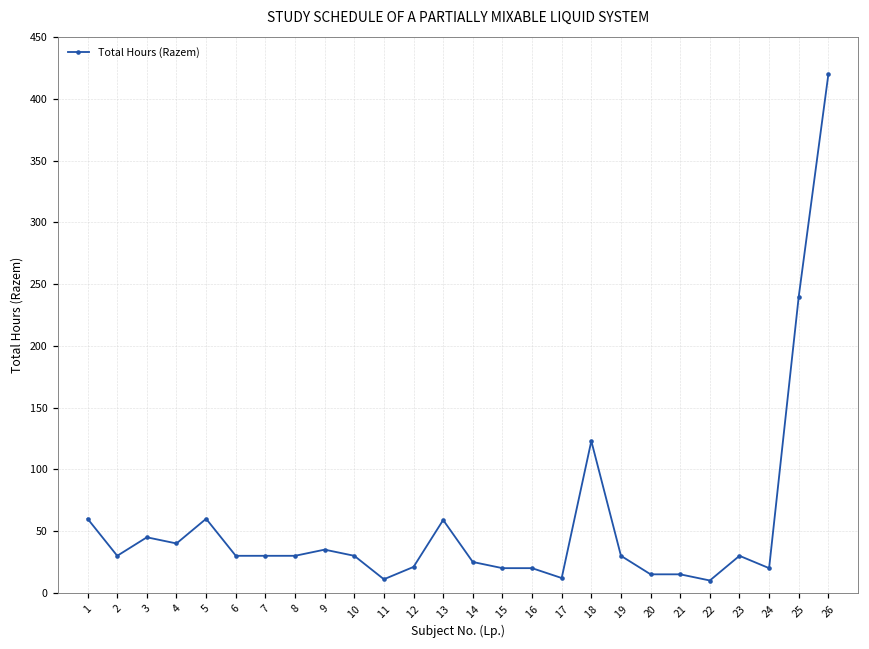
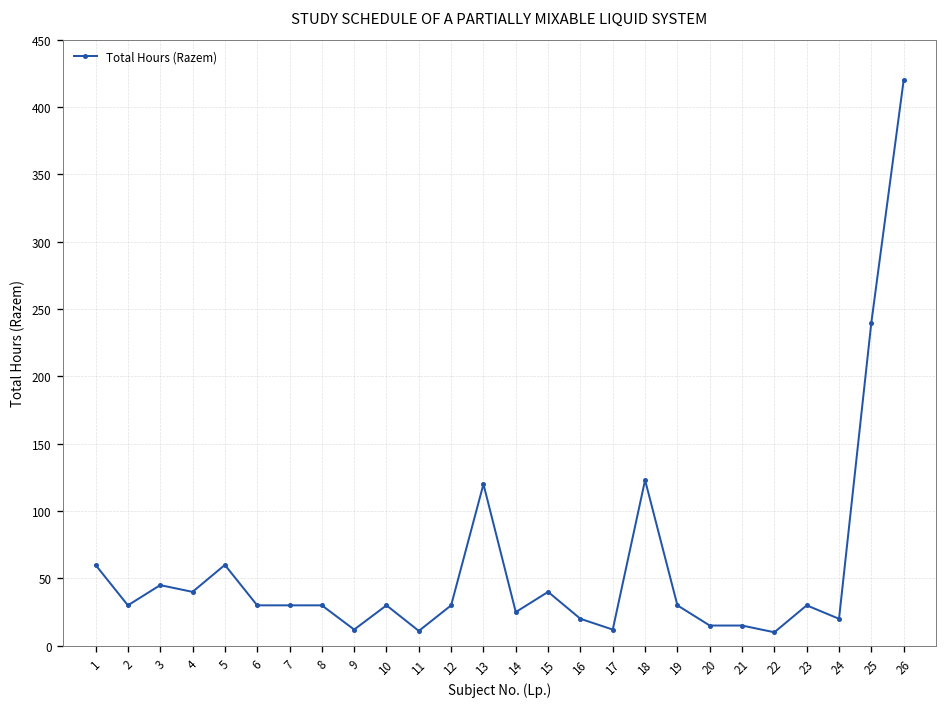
  {
    "1": 60,
    "2": 30,
    "3": 45,
    "4": 40,
    "5": 60,
    "6": 30,
    "7": 30,
    "8": 30,
-   "9": 35,
+   "9": 12,
    "10": 30,
    "11": 11,
-   "12": 21,
-   "13": 59,
+   "12": 30,
+   "13": 120,
    "14": 25,
-   "15": 20,
+   "15": 40,
    "16": 20,
    "17": 12,
    "18": 123,
    "19": 30,
    "20": 15,
    "21": 15,
    "22": 10,
    "23": 30,
    "24": 20,
    "25": 240,
    "26": 420
  }
